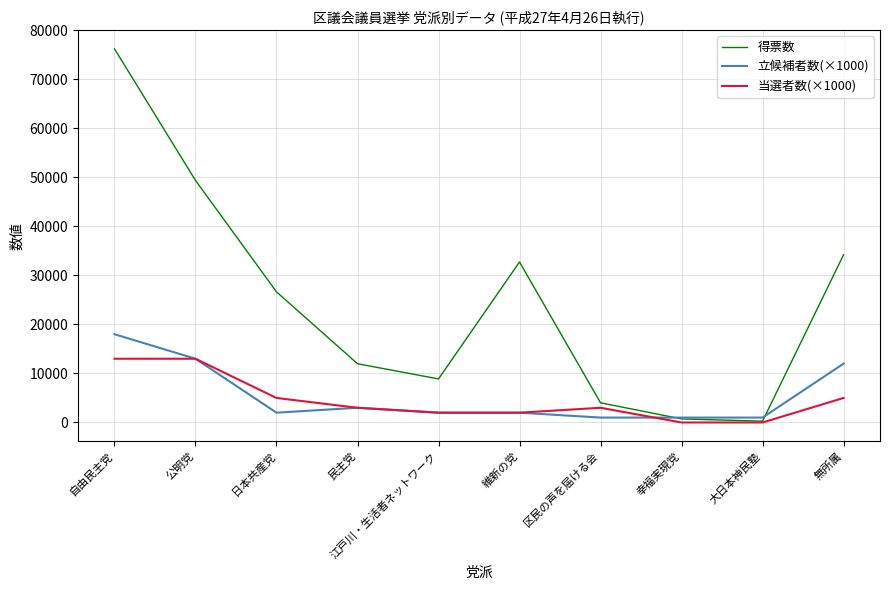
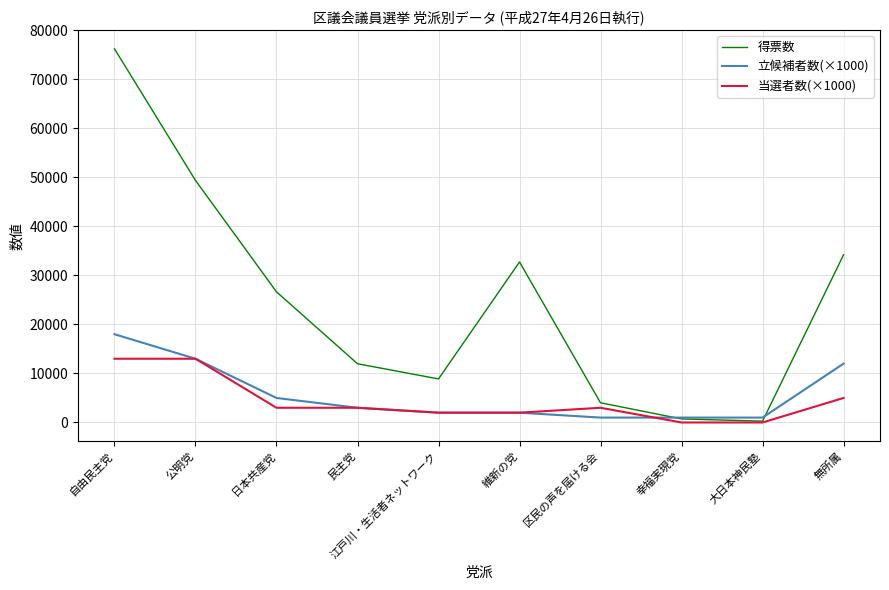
  {
    "得票数": {
      "自由民主党": 76000,
      "公明党": 49000,
      "日本共産党": 27000,
      "民主党": 12000,
      "江戸川・生活者ネットワーク": 9000,
      "維新の党": 33000,
      "区民の声を届ける会": 4000,
      "無所属": 34000
    },
    "立候補者数(×1000)": {
      "自由民主党": 18000,
-     "日本共産党": 2000,
+     "日本共産党": 5000,
      "区民の声を届ける会": 1000,
      "大日本神民塾": 1000,
      "無所属": 12000
    },
    "当選者数(×1000)": {
      "自由民主党": 13000,
-     "日本共産党": 5000,
+     "日本共産党": 3000,
      "区民の声を届ける会": 3000,
      "幸福実現党": 0,
      "無所属": 5000
    }
  }
